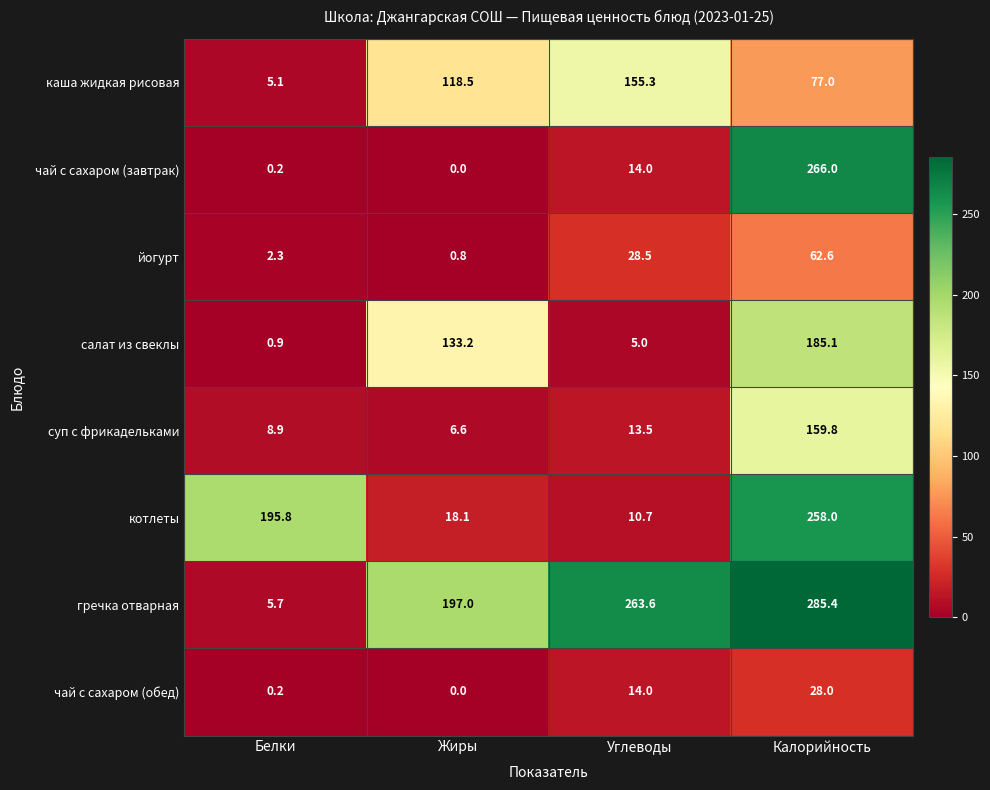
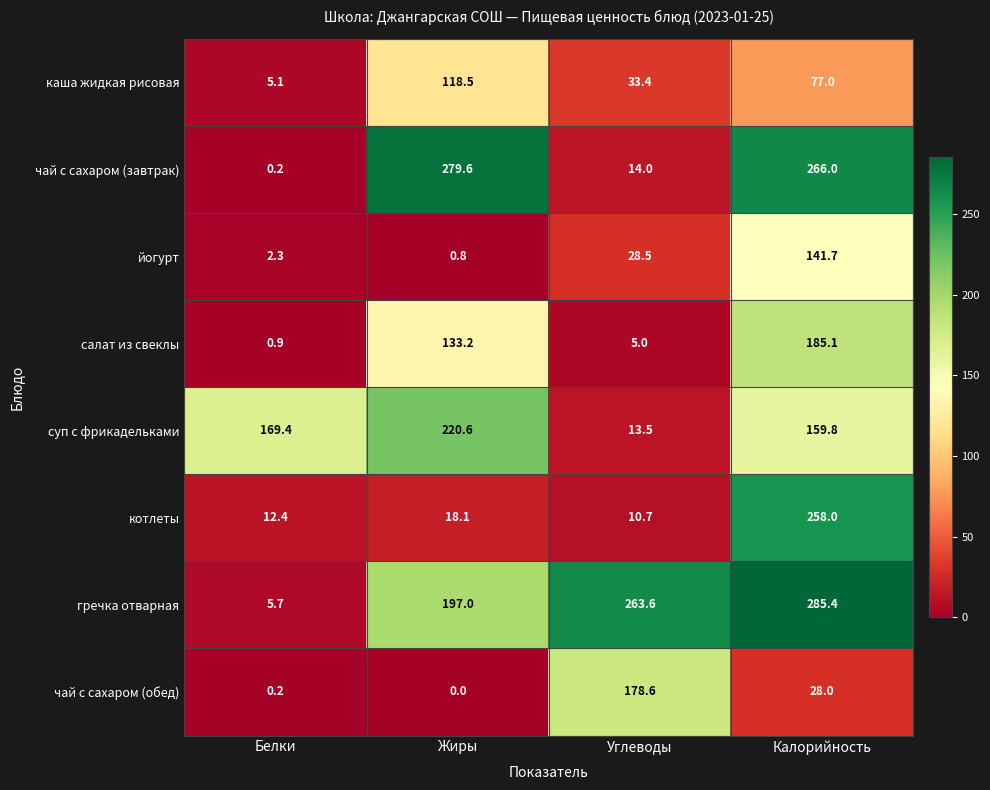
  {
    "каша жидкая рисовая": {
      "Белки": 5.1,
      "Жиры": 118.5,
-     "Углеводы": 155.3,
+     "Углеводы": 33.4,
      "Калорийность": 77.0
    },
    "чай с сахаром (завтрак)": {
      "Белки": 0.2,
-     "Жиры": 0.0,
+     "Жиры": 279.6,
      "Углеводы": 14.0,
      "Калорийность": 266.0
    },
    "йогурт": {
      "Белки": 2.3,
      "Жиры": 0.8,
      "Углеводы": 28.5,
-     "Калорийность": 62.6
+     "Калорийность": 141.7
    },
    "салат из свеклы": {
      "Белки": 0.9,
      "Жиры": 133.2,
      "Углеводы": 5.0,
      "Калорийность": 185.1
    },
    "суп с фрикадельками": {
-     "Белки": 8.9,
-     "Жиры": 6.6,
+     "Белки": 169.4,
+     "Жиры": 220.6,
      "Углеводы": 13.5,
      "Калорийность": 159.8
    },
    "котлеты": {
-     "Белки": 195.8,
+     "Белки": 12.4,
      "Жиры": 18.1,
      "Углеводы": 10.7,
      "Калорийность": 258.0
    },
    "гречка отварная": {
      "Белки": 5.7,
      "Жиры": 197.0,
      "Углеводы": 263.6,
      "Калорийность": 285.4
    },
    "чай с сахаром (обед)": {
      "Белки": 0.2,
      "Жиры": 0.0,
-     "Углеводы": 14.0,
+     "Углеводы": 178.6,
      "Калорийность": 28.0
    }
  }
